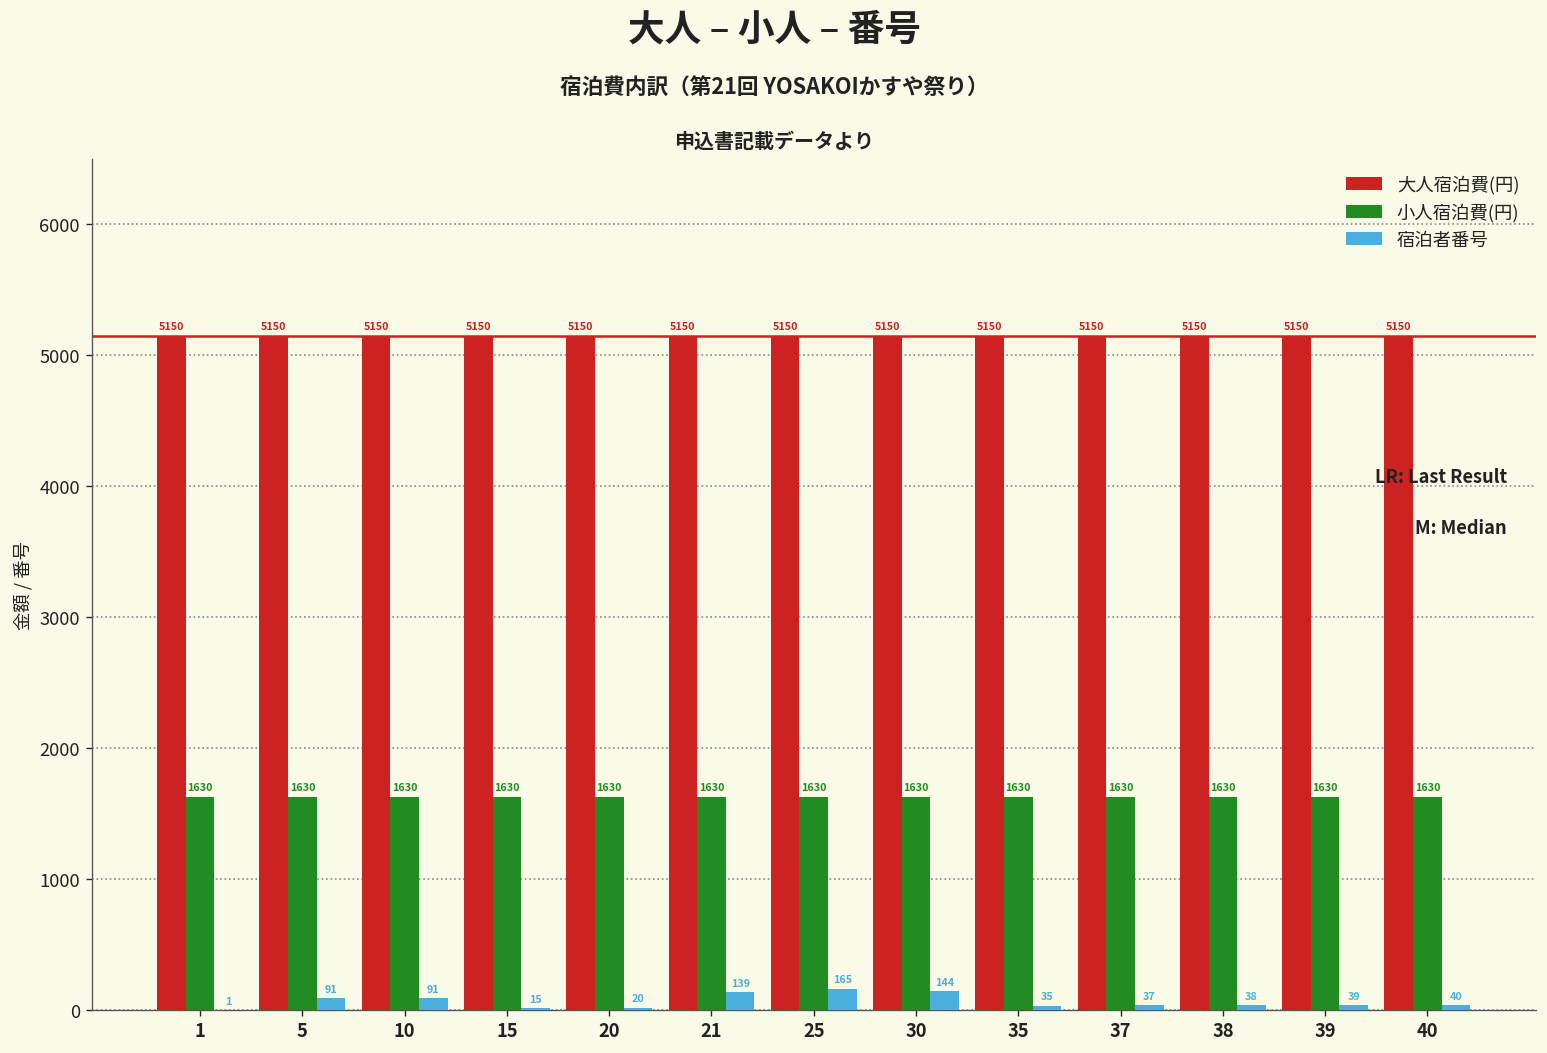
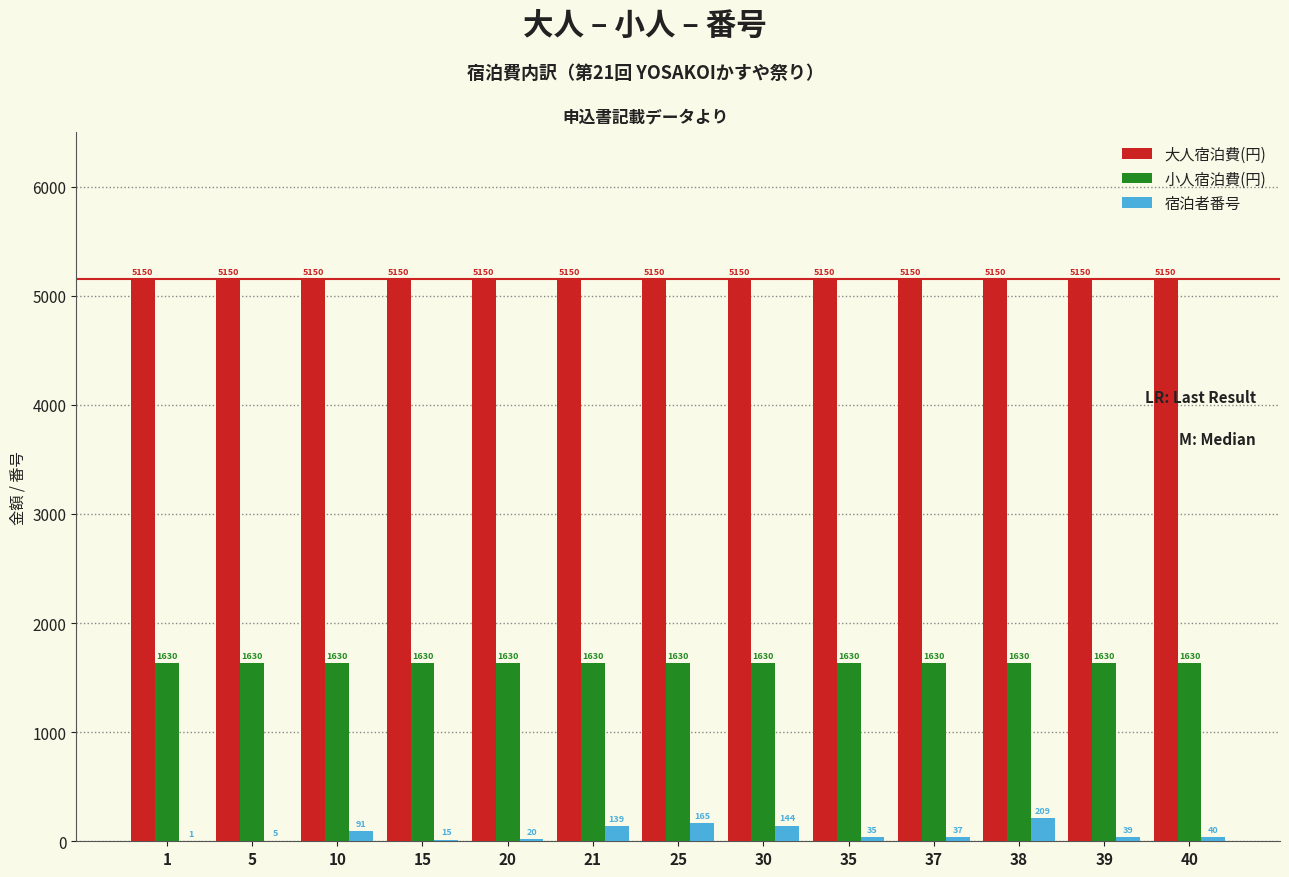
  {
    "大人宿泊費(円)": {
      "1": 5150,
      "5": 5150,
      "10": 5150,
      "15": 5150,
      "20": 5150,
      "21": 5150,
      "25": 5150,
      "30": 5150,
      "35": 5150,
      "37": 5150,
      "38": 5150,
      "39": 5150,
      "40": 5150
    },
    "小人宿泊費(円)": {
      "1": 1630,
      "5": 1630,
      "10": 1630,
      "15": 1630,
      "20": 1630,
      "21": 1630,
      "25": 1630,
      "30": 1630,
      "35": 1630,
      "37": 1630,
      "38": 1630,
      "39": 1630,
      "40": 1630
    },
    "宿泊者番号": {
      "1": 1,
-     "5": 91,
+     "5": 5,
      "10": 91,
      "15": 15,
      "20": 20,
      "21": 139,
      "25": 165,
      "30": 144,
      "35": 35,
      "37": 37,
-     "38": 38,
+     "38": 209,
      "39": 39,
      "40": 40
    }
  }
